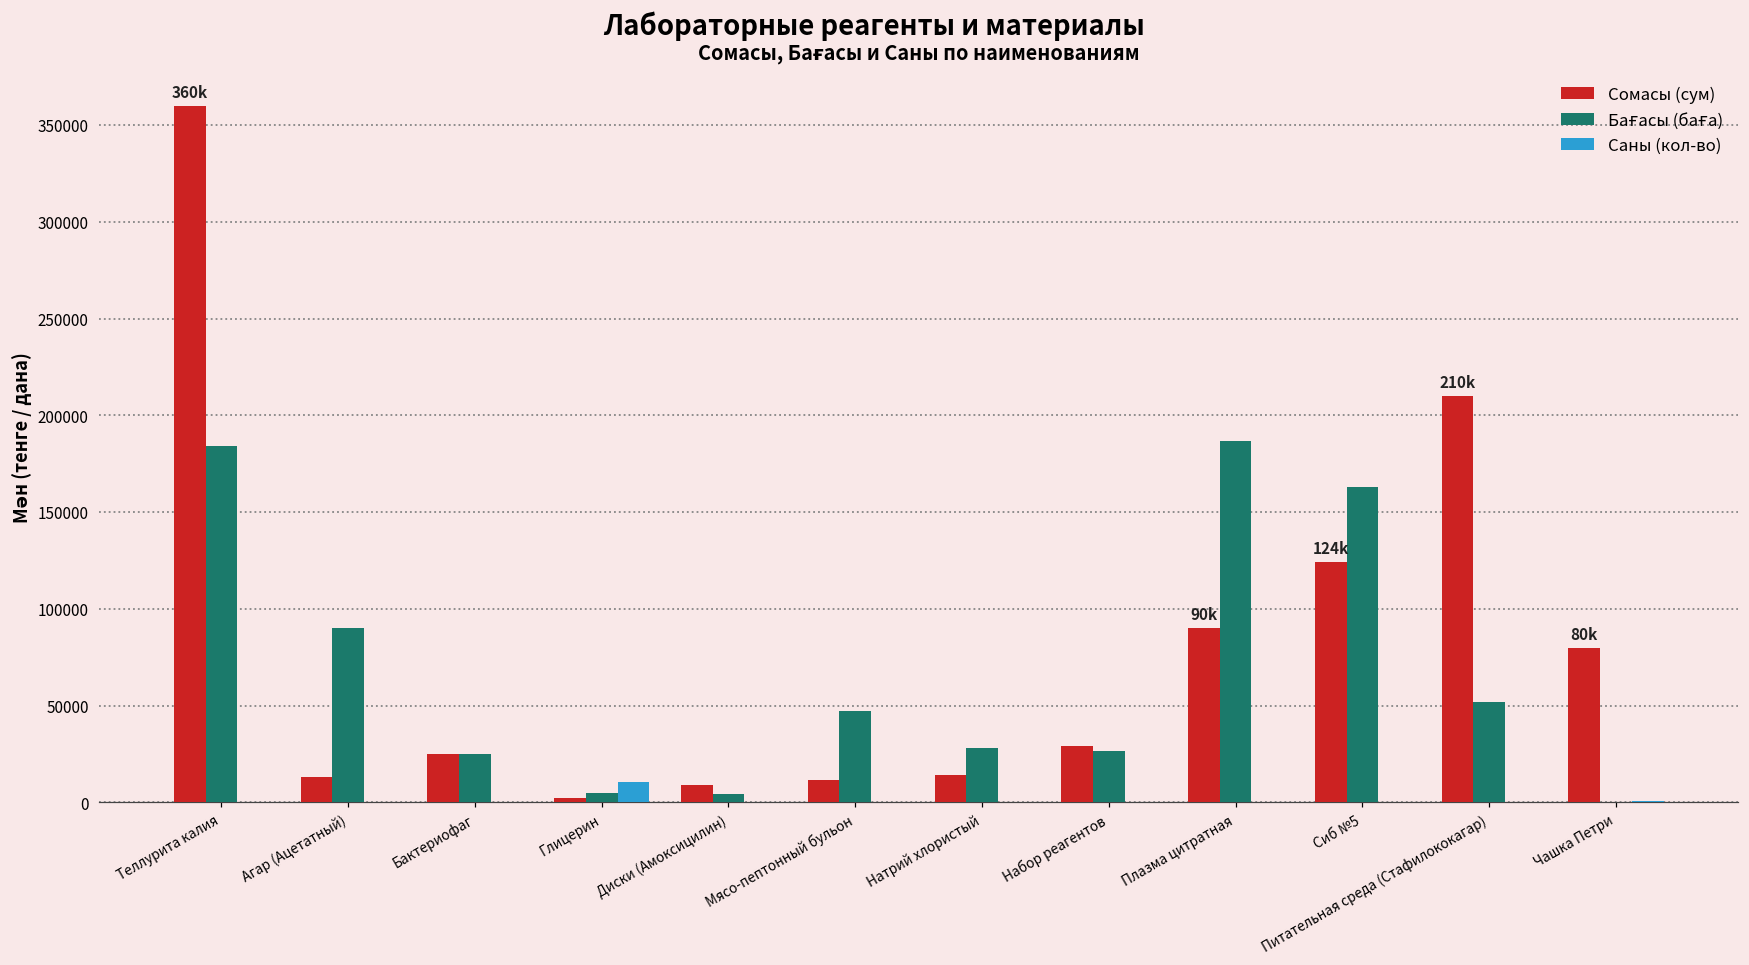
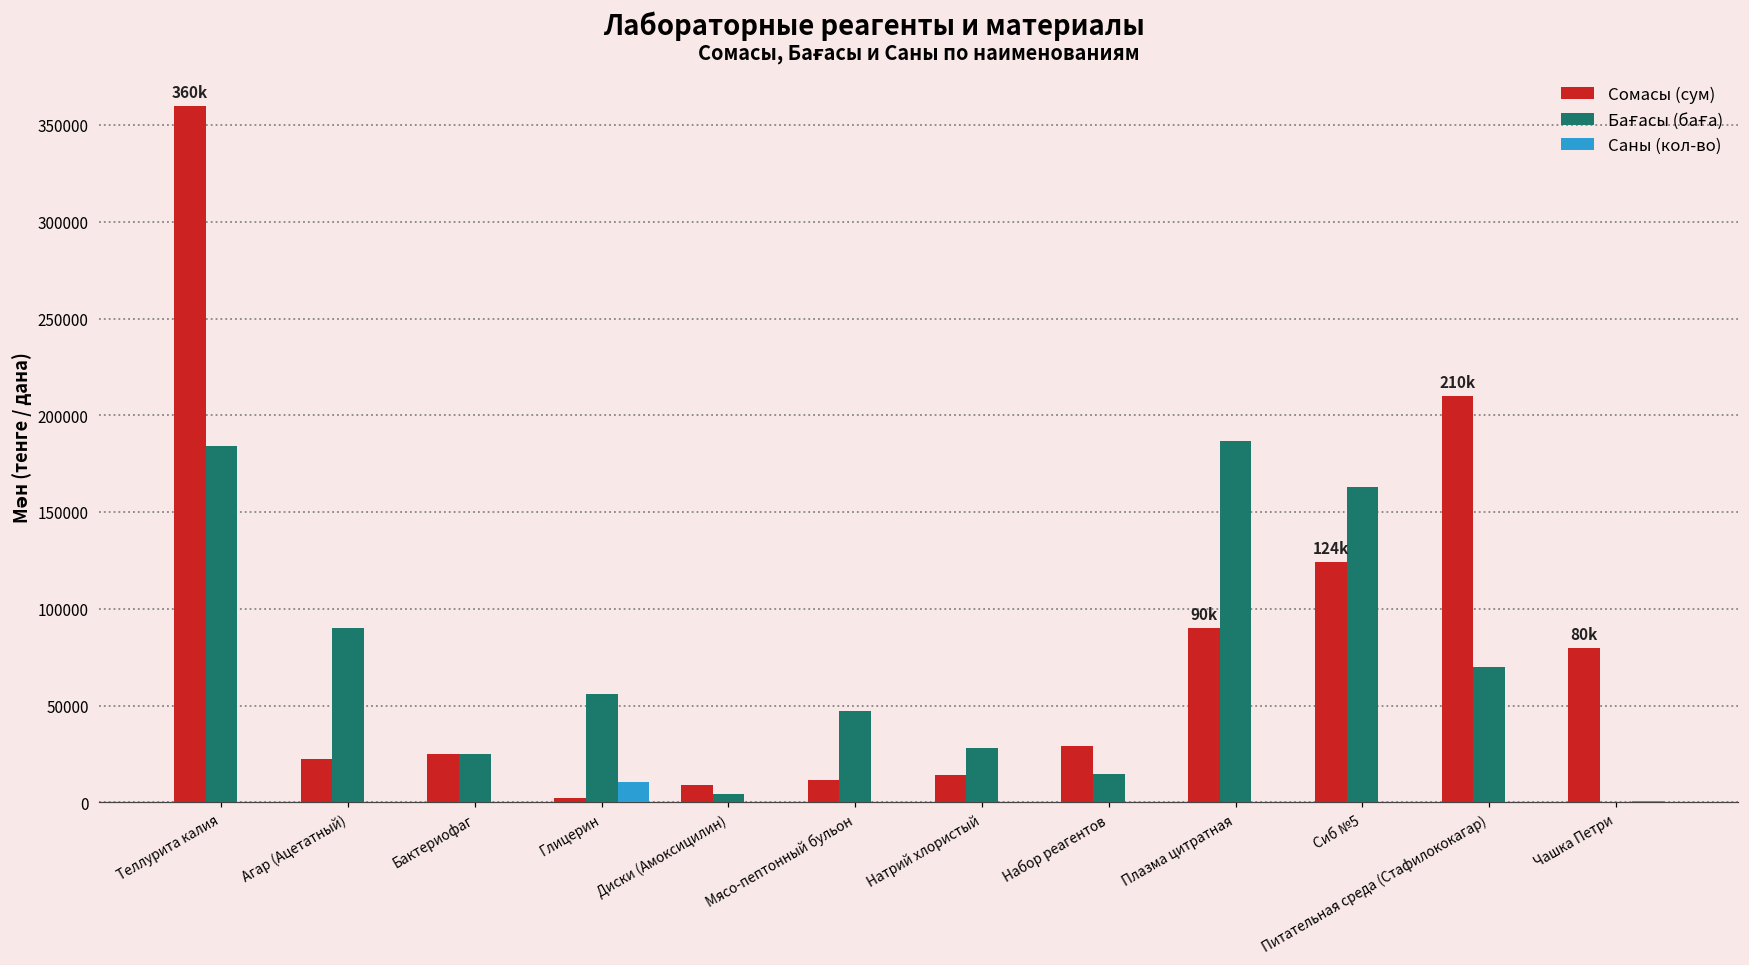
  {
    "Сомасы (сум)": {
-     "Агар (Ацетатный)": 13000,
+     "Агар (Ацетатный)": 23000,
      "Бактериофаг": 25000,
      "Глицерин": 3000,
      "Диски (Амоксицилин)": 9000,
      "Мясо-пептонный бульон": 12000,
      "Натрий хлористый": 14000,
      "Набор реагентов": 29000
    },
    "Бағасы (баға)": {
      "Теллурита калия": 184000,
      "Агар (Ацетатный)": 90000,
      "Бактериофаг": 25000,
-     "Глицерин": 5000,
+     "Глицерин": 56000,
      "Диски (Амоксицилин)": 5000,
      "Мясо-пептонный бульон": 47000,
      "Натрий хлористый": 28000,
-     "Набор реагентов": 26000,
+     "Набор реагентов": 15000,
      "Плазма цитратная": 187000,
      "Сиб №5": 163000,
-     "Питательная среда (Стафилококагар)": 52000
+     "Питательная среда (Стафилококагар)": 70000
    },
    "Саны (кол-во)": {
      "Глицерин": 10000
    }
  }
